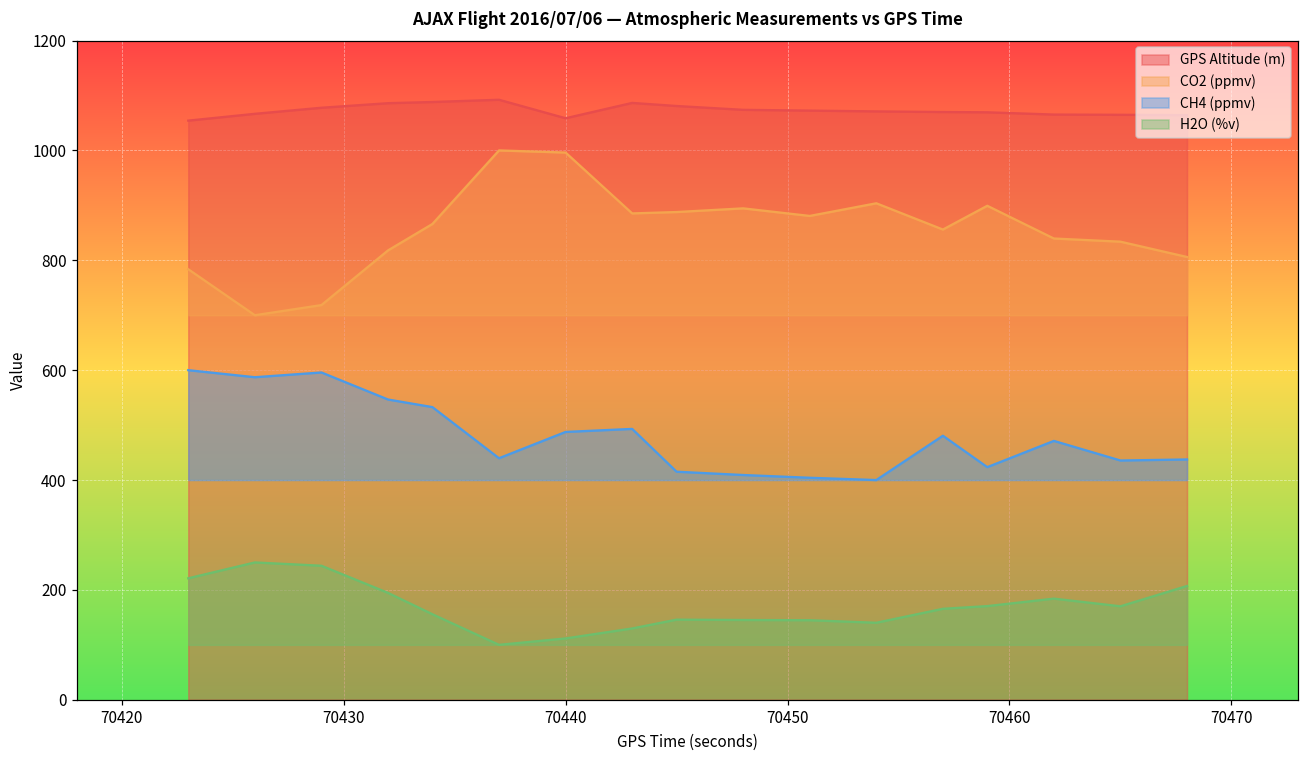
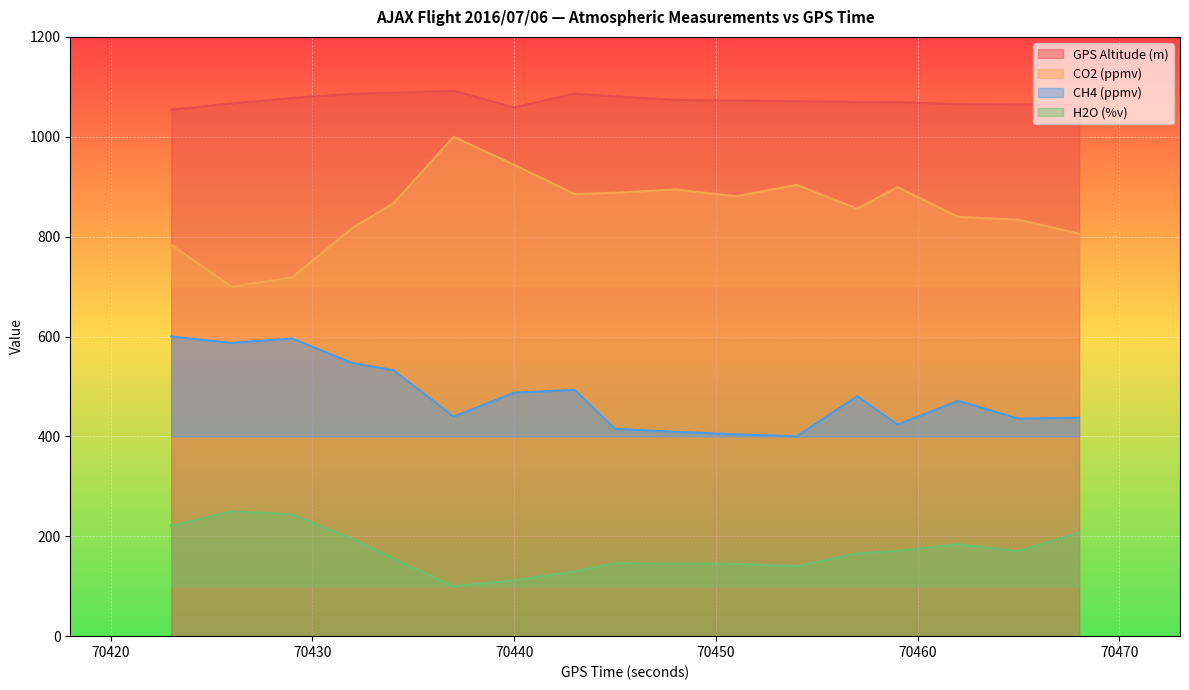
  {
    "GPS Altitude (m)": {
      "70440": 1060
    },
    "CO2 (ppmv)": {
-     "70440": 1000
+     "70440": 940
    },
    "CH4 (ppmv)": {
      "70440": 490
    },
    "H2O (%v)": {
      "70440": 110
    }
  }
